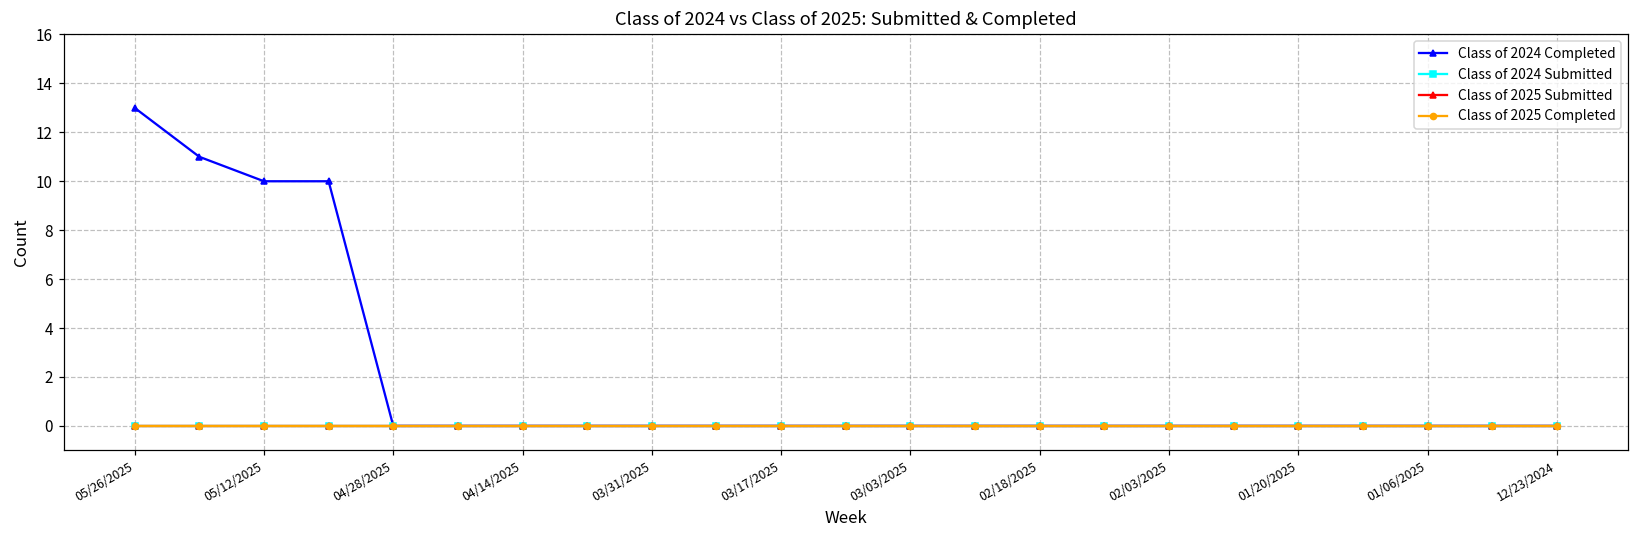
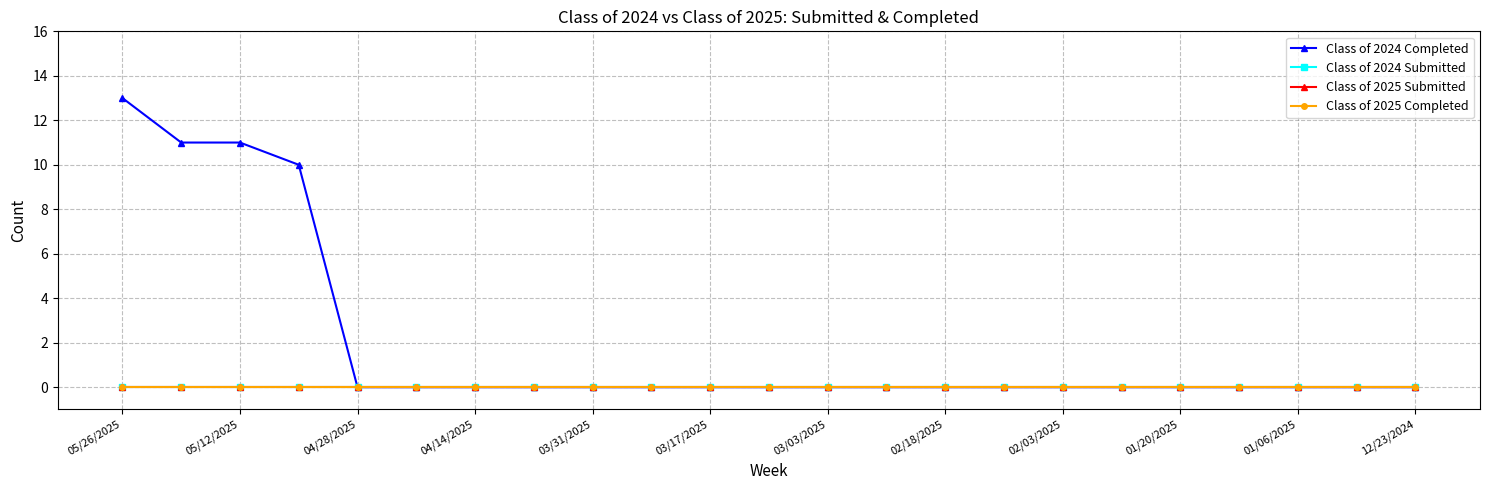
  {
    "Class of 2024 Completed": {
      "05/26/2025": 13,
-     "05/12/2025": 10
+     "05/12/2025": 11
    },
    "Class of 2025 Completed": {
      "05/26/2025": 0,
      "05/12/2025": 0
    }
  }
